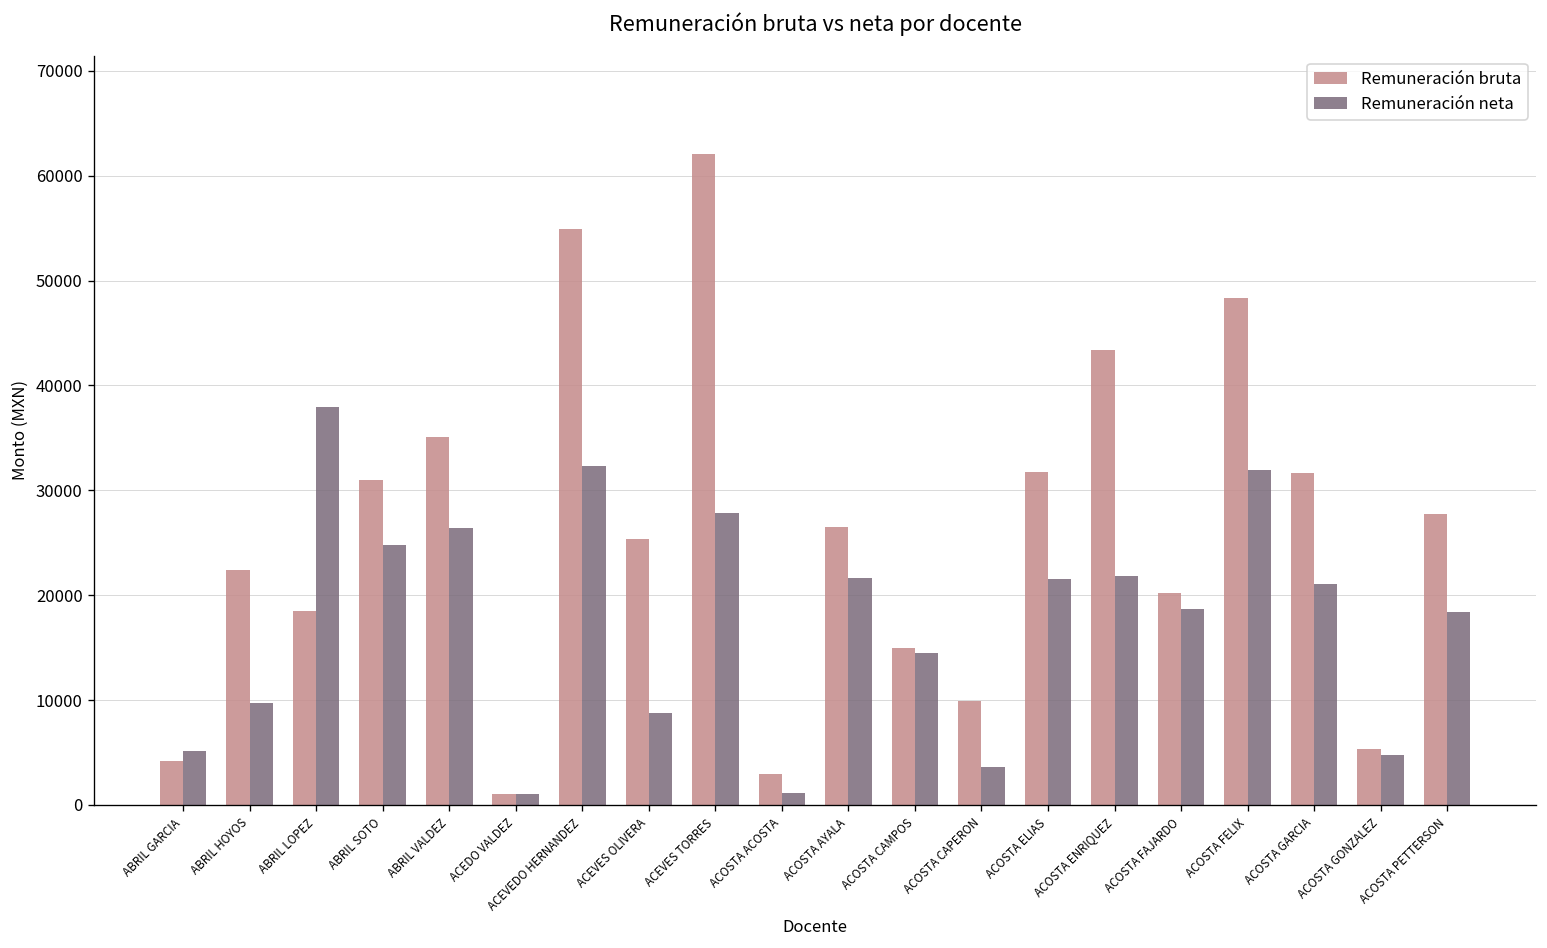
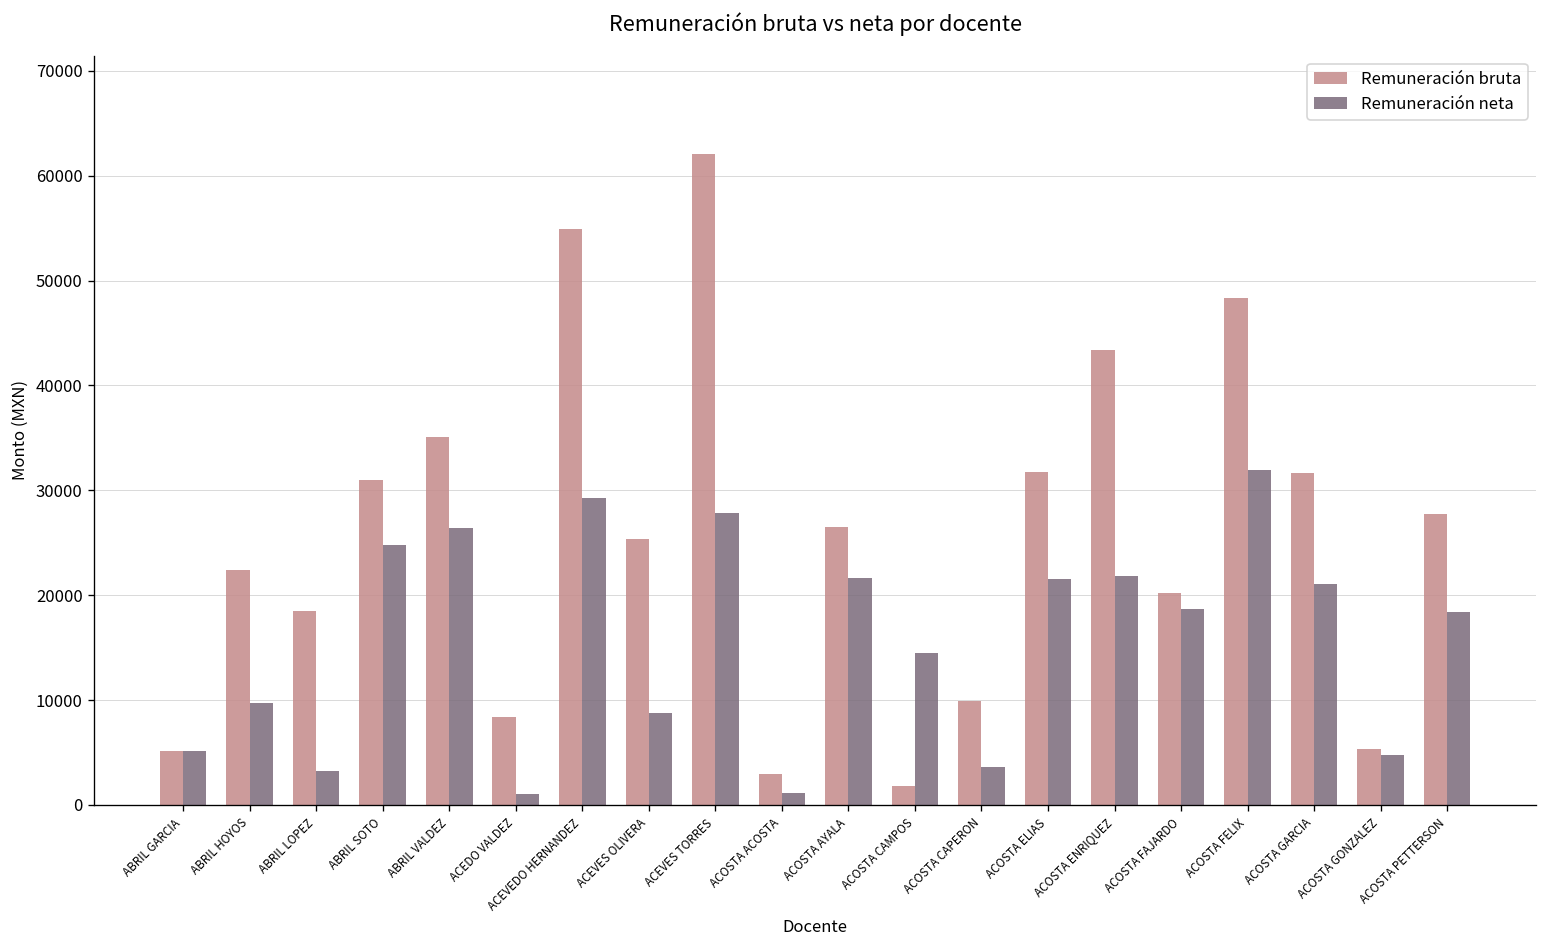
  {
    "Remuneración bruta": {
-     "ABRIL GARCIA": 4000,
+     "ABRIL GARCIA": 5000,
      "ABRIL HOYOS": 22000,
      "ABRIL LOPEZ": 18000,
      "ABRIL SOTO": 31000,
      "ABRIL VALDEZ": 35000,
-     "ACEDO VALDEZ": 1000,
+     "ACEDO VALDEZ": 8000,
      "ACEVEDO HERNANDEZ": 55000,
      "ACEVES OLIVERA": 25000,
      "ACEVES TORRES": 62000,
      "ACOSTA ACOSTA": 3000,
      "ACOSTA AYALA": 26000,
-     "ACOSTA CAMPOS": 15000,
+     "ACOSTA CAMPOS": 2000,
      "ACOSTA CAPERON": 10000,
      "ACOSTA ELIAS": 32000,
      "ACOSTA ENRIQUEZ": 43000,
      "ACOSTA FAJARDO": 20000,
      "ACOSTA FELIX": 48000,
      "ACOSTA GARCIA": 32000,
      "ACOSTA GONZALEZ": 5000,
      "ACOSTA PETTERSON": 28000
    },
    "Remuneración neta": {
      "ABRIL GARCIA": 5000,
      "ABRIL HOYOS": 10000,
-     "ABRIL LOPEZ": 38000,
+     "ABRIL LOPEZ": 3000,
      "ABRIL SOTO": 25000,
      "ABRIL VALDEZ": 26000,
      "ACEDO VALDEZ": 1000,
-     "ACEVEDO HERNANDEZ": 32000,
+     "ACEVEDO HERNANDEZ": 29000,
      "ACEVES OLIVERA": 9000,
      "ACEVES TORRES": 28000,
      "ACOSTA ACOSTA": 1000,
      "ACOSTA AYALA": 22000,
      "ACOSTA CAMPOS": 14000,
      "ACOSTA CAPERON": 4000,
      "ACOSTA ELIAS": 22000,
      "ACOSTA ENRIQUEZ": 22000,
      "ACOSTA FAJARDO": 19000,
      "ACOSTA FELIX": 32000,
      "ACOSTA GARCIA": 21000,
      "ACOSTA GONZALEZ": 5000,
      "ACOSTA PETTERSON": 18000
    }
  }
